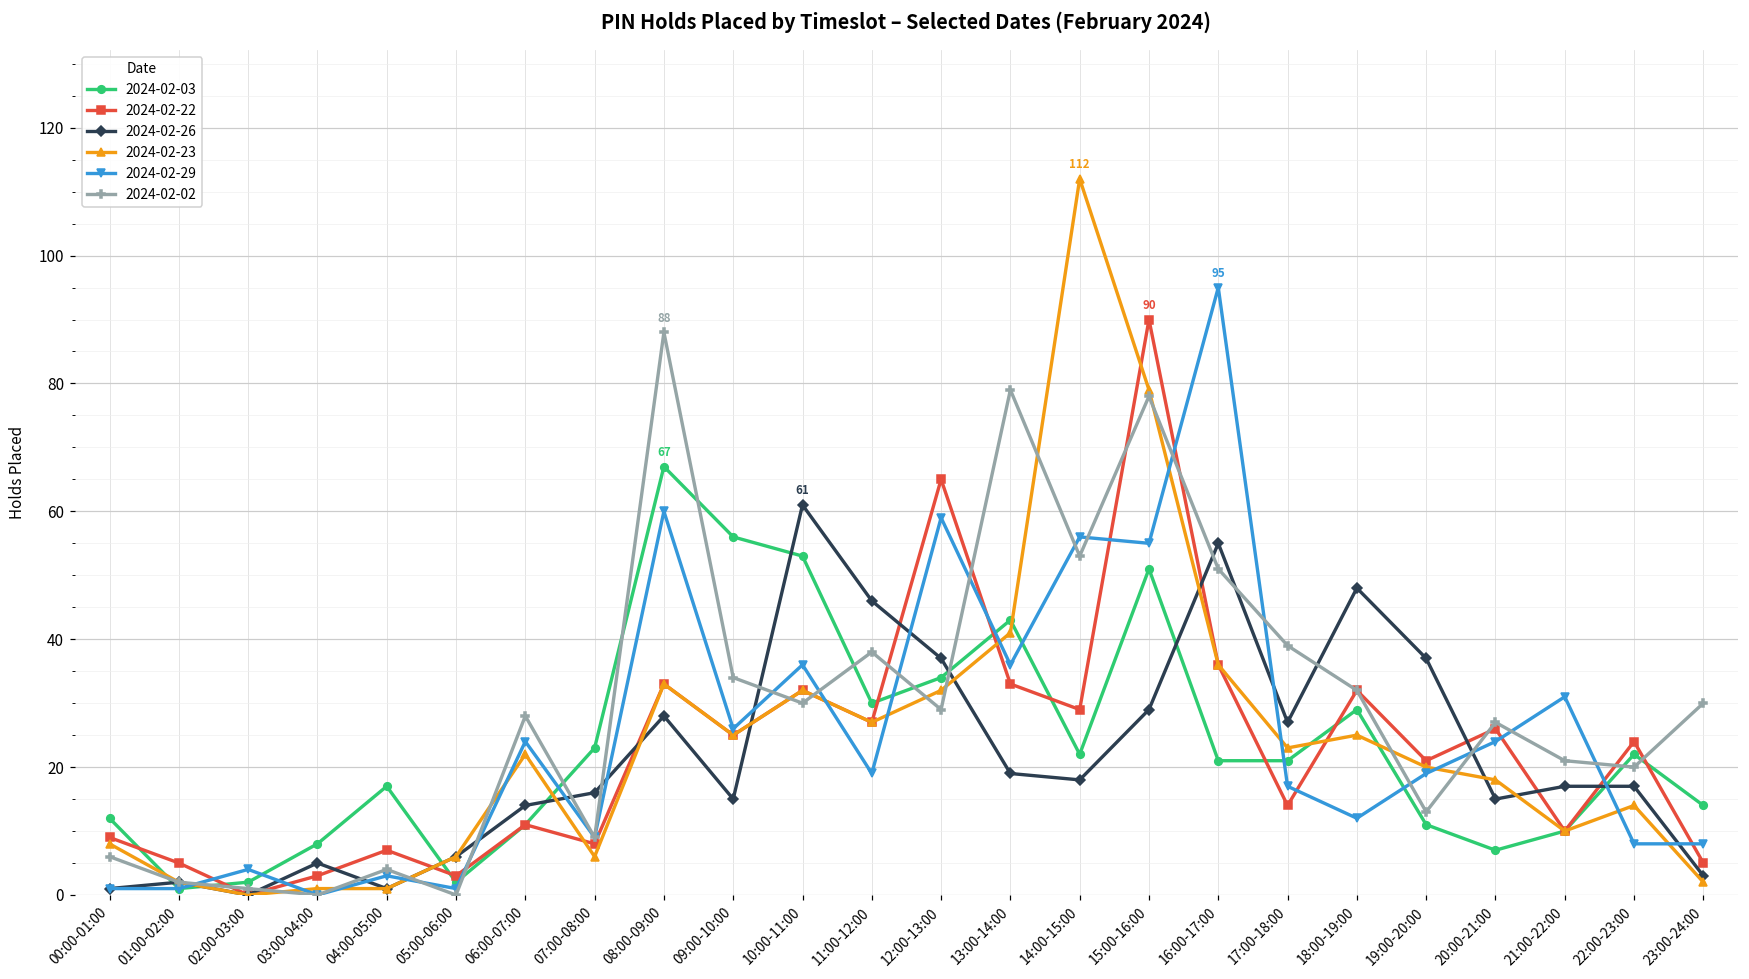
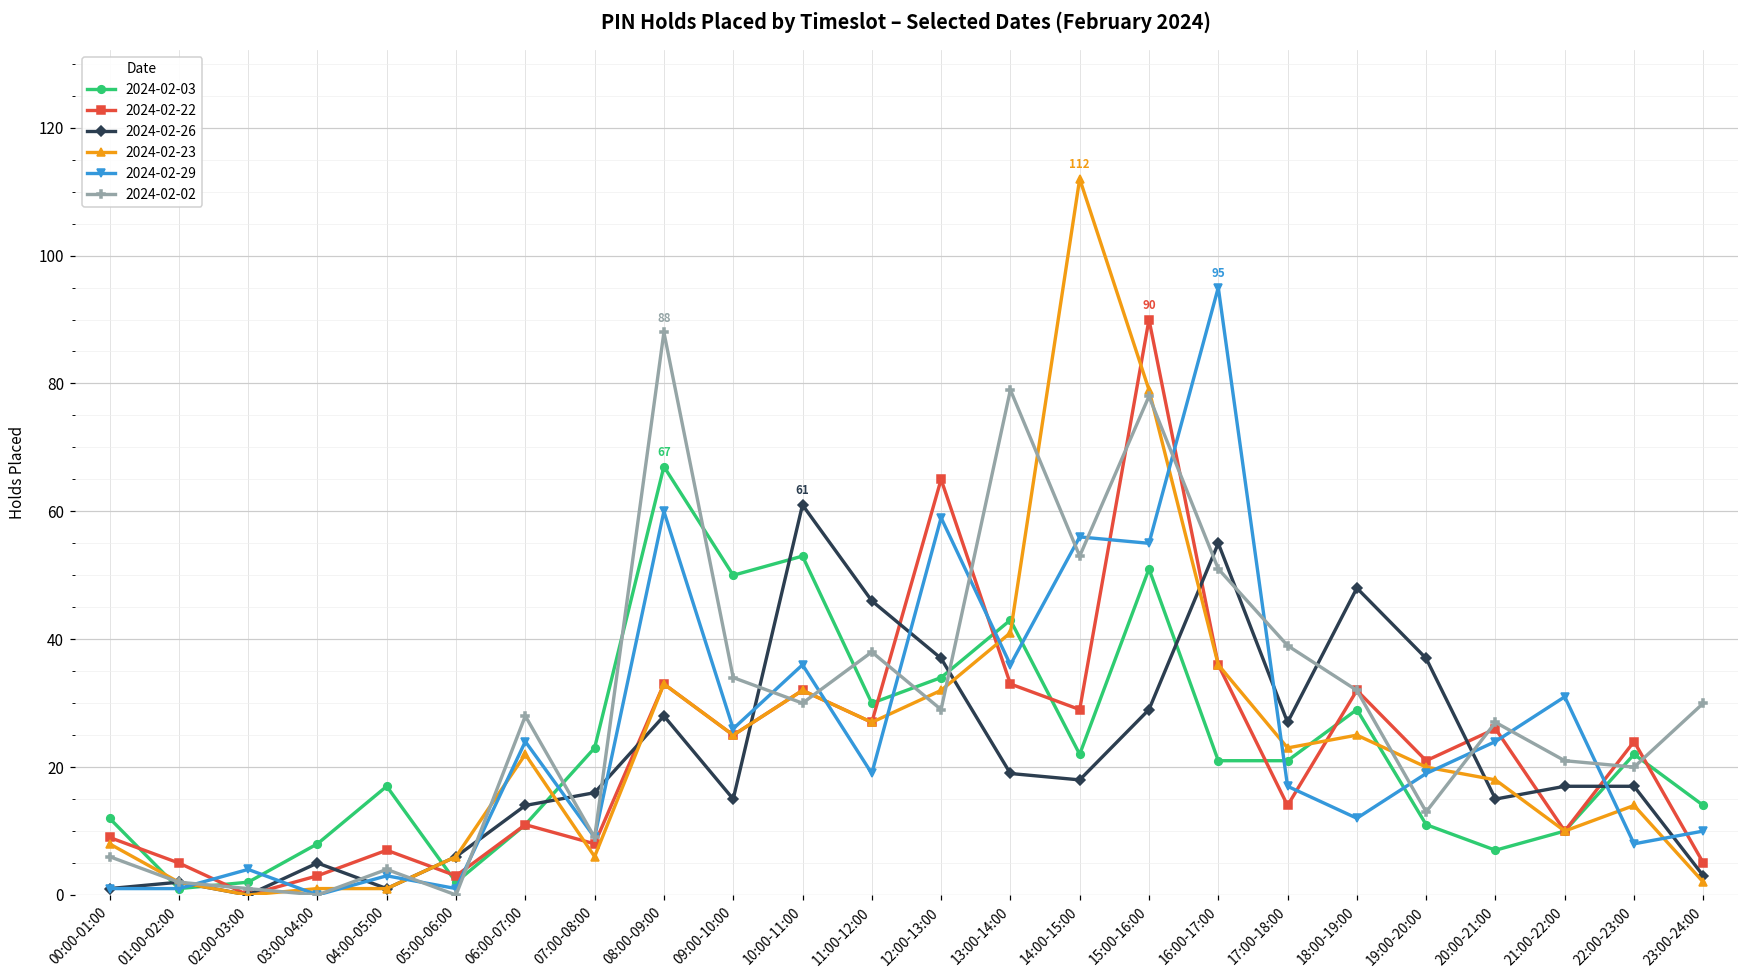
  {
    "2024-02-03": {
      "00:00-01:00": 12,
      "02:00-03:00": 2,
      "03:00-04:00": 8,
      "04:00-05:00": 17,
      "05:00-06:00": 2,
      "07:00-08:00": 23,
-     "09:00-10:00": 56,
+     "09:00-10:00": 50,
      "10:00-11:00": 53,
      "11:00-12:00": 30,
      "12:00-13:00": 34,
      "13:00-14:00": 43,
      "14:00-15:00": 22,
      "15:00-16:00": 51,
      "16:00-17:00": 21,
      "17:00-18:00": 21,
      "18:00-19:00": 29,
      "19:00-20:00": 11,
      "20:00-21:00": 7,
      "22:00-23:00": 22,
      "23:00-24:00": 14
    },
    "2024-02-22": {
      "15:00-16:00": 90
    },
    "2024-02-26": {
      "10:00-11:00": 61
    },
    "2024-02-23": {
      "14:00-15:00": 112
    },
    "2024-02-29": {
      "02:00-03:00": 4,
      "04:00-05:00": 3,
      "05:00-06:00": 1,
      "06:00-07:00": 24,
      "08:00-09:00": 60,
      "09:00-10:00": 26,
      "10:00-11:00": 36,
      "11:00-12:00": 19,
      "12:00-13:00": 59,
      "13:00-14:00": 36,
      "14:00-15:00": 56,
      "15:00-16:00": 55,
      "17:00-18:00": 17,
      "18:00-19:00": 12,
      "19:00-20:00": 19,
      "20:00-21:00": 24,
      "21:00-22:00": 31,
      "22:00-23:00": 8,
-     "23:00-24:00": 8
+     "23:00-24:00": 10
    },
    "2024-02-02": {
      "08:00-09:00": 88
    }
  }
